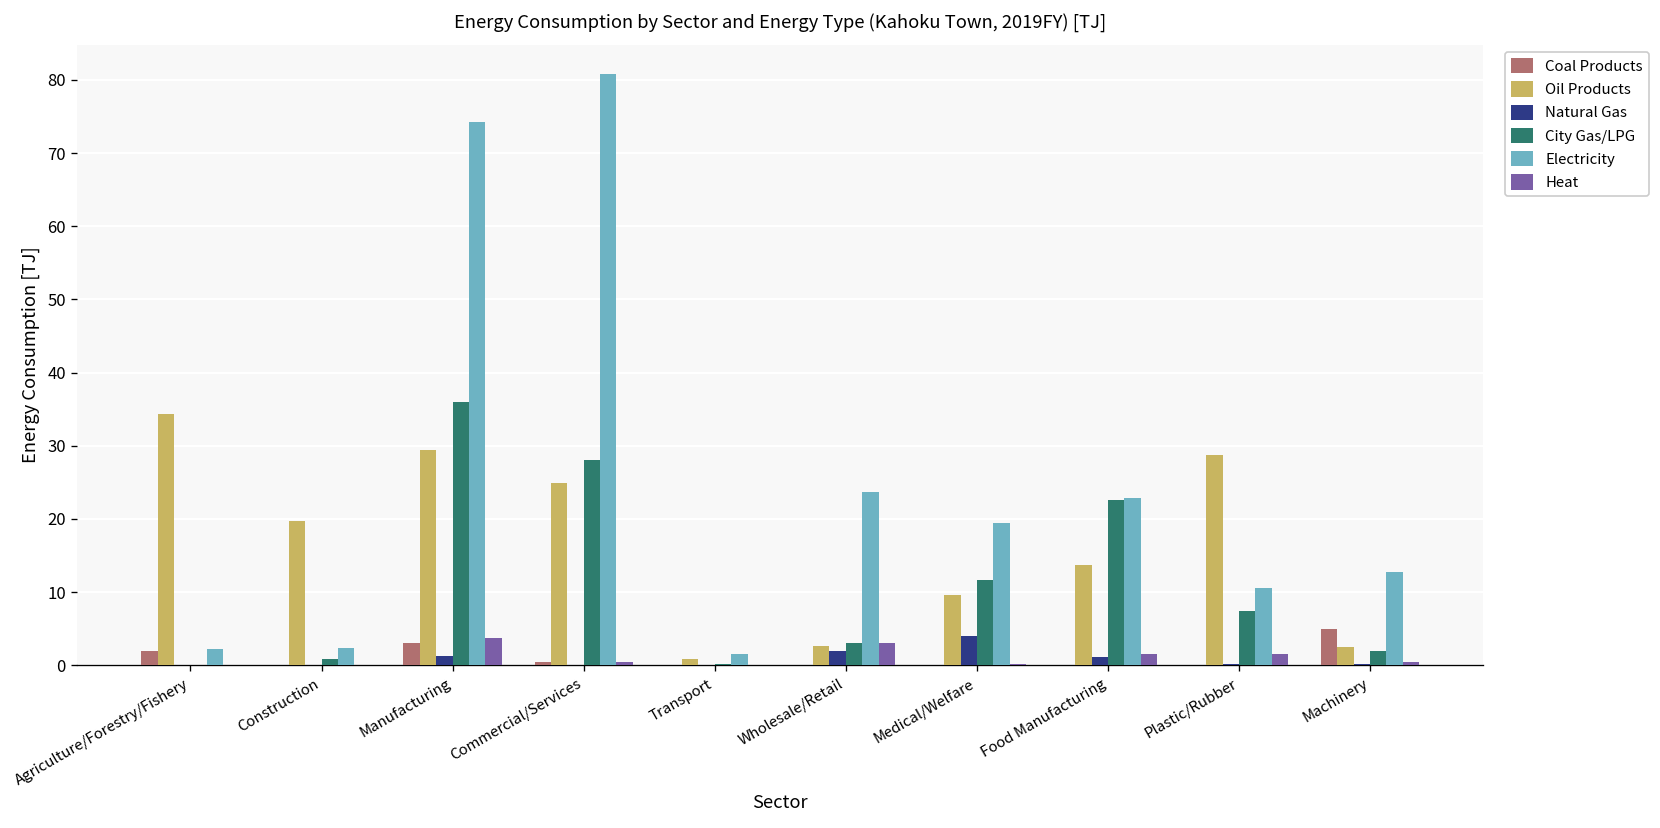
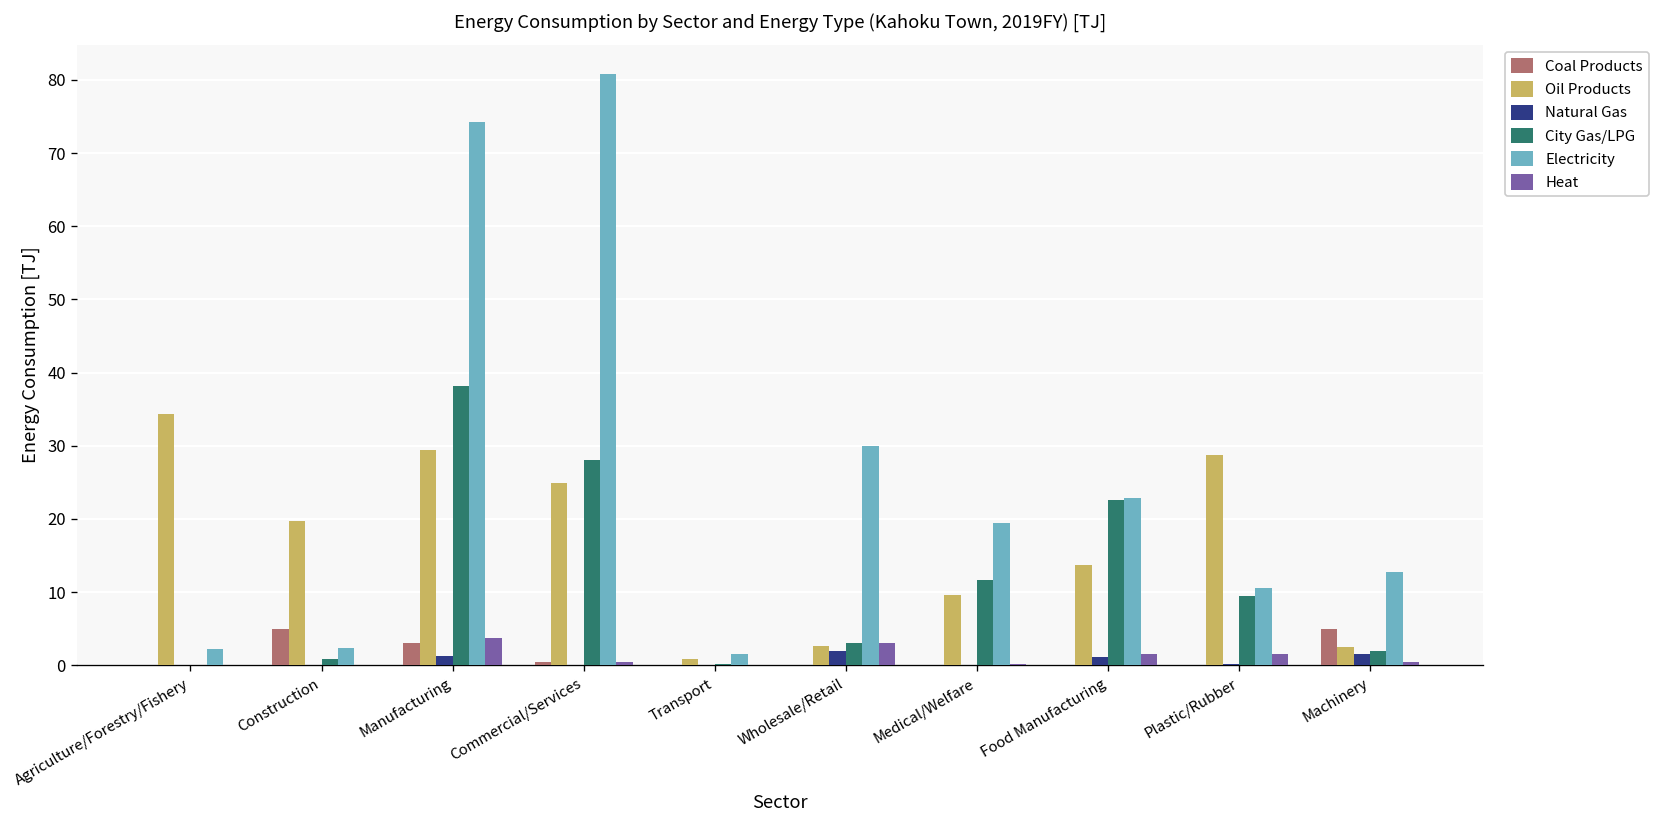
  {
    "Coal Products": {
-     "Agriculture/Forestry/Fishery": 2,
-     "Construction": 0,
+     "Agriculture/Forestry/Fishery": 0,
+     "Construction": 5,
      "Manufacturing": 3,
      "Transport": 0,
      "Wholesale/Retail": 0,
      "Medical/Welfare": 0,
      "Food Manufacturing": 0,
      "Plastic/Rubber": 0,
      "Machinery": 5
    },
    "Oil Products": {
      "Agriculture/Forestry/Fishery": 34,
      "Construction": 20,
      "Manufacturing": 29,
      "Commercial/Services": 25,
      "Transport": 1,
      "Wholesale/Retail": 3,
      "Medical/Welfare": 10,
      "Food Manufacturing": 14,
      "Plastic/Rubber": 29,
      "Machinery": 3
    },
    "Natural Gas": {
      "Agriculture/Forestry/Fishery": 0,
      "Construction": 0,
      "Manufacturing": 1,
      "Commercial/Services": 0,
      "Transport": 0,
      "Wholesale/Retail": 2,
-     "Medical/Welfare": 4,
+     "Medical/Welfare": 0,
      "Food Manufacturing": 1,
-     "Machinery": 0
+     "Machinery": 2
    },
    "City Gas/LPG": {
      "Agriculture/Forestry/Fishery": 0,
      "Construction": 1,
-     "Manufacturing": 36,
+     "Manufacturing": 38,
      "Commercial/Services": 28,
      "Wholesale/Retail": 3,
      "Medical/Welfare": 12,
      "Food Manufacturing": 23,
-     "Plastic/Rubber": 7,
+     "Plastic/Rubber": 10,
      "Machinery": 2
    },
    "Electricity": {
      "Agriculture/Forestry/Fishery": 2,
      "Construction": 2,
      "Manufacturing": 74,
      "Commercial/Services": 81,
      "Transport": 2,
-     "Wholesale/Retail": 24,
+     "Wholesale/Retail": 30,
      "Medical/Welfare": 20,
      "Food Manufacturing": 23,
      "Plastic/Rubber": 11,
      "Machinery": 13
    },
    "Heat": {
      "Agriculture/Forestry/Fishery": 0,
      "Construction": 0,
      "Manufacturing": 4,
      "Commercial/Services": 1,
      "Transport": 0,
      "Wholesale/Retail": 3,
      "Food Manufacturing": 2,
      "Plastic/Rubber": 2,
      "Machinery": 1
    }
  }
